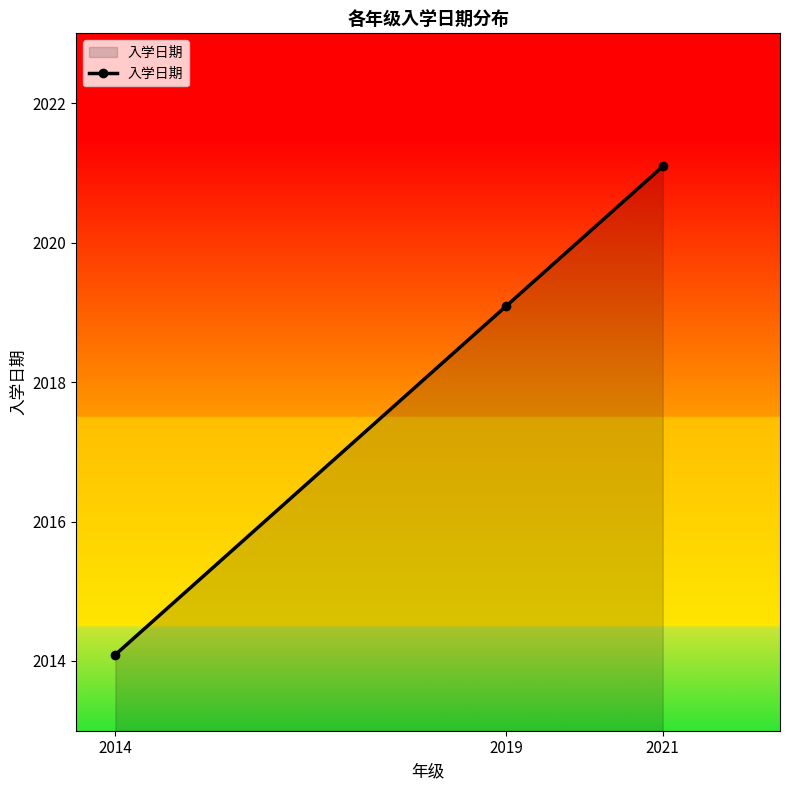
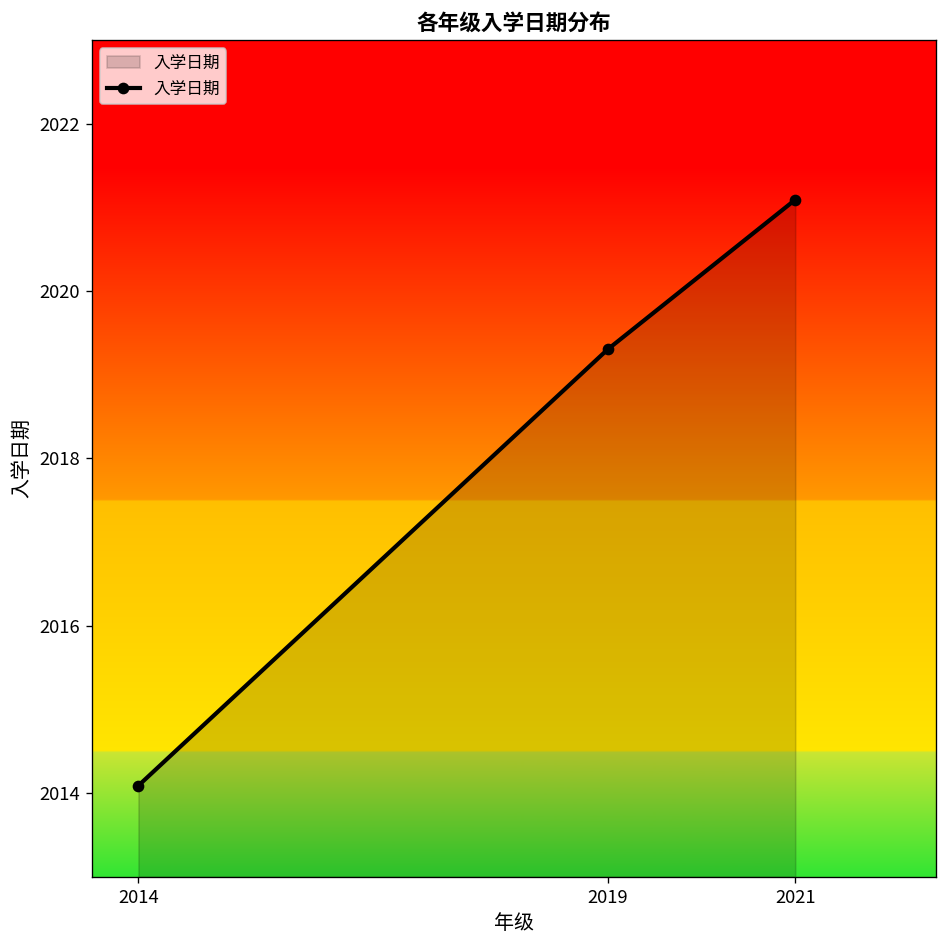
  {
    "2014": 2014.1,
-   "2019": 2019.1,
+   "2019": 2019.3,
    "2021": 2021.1
  }
